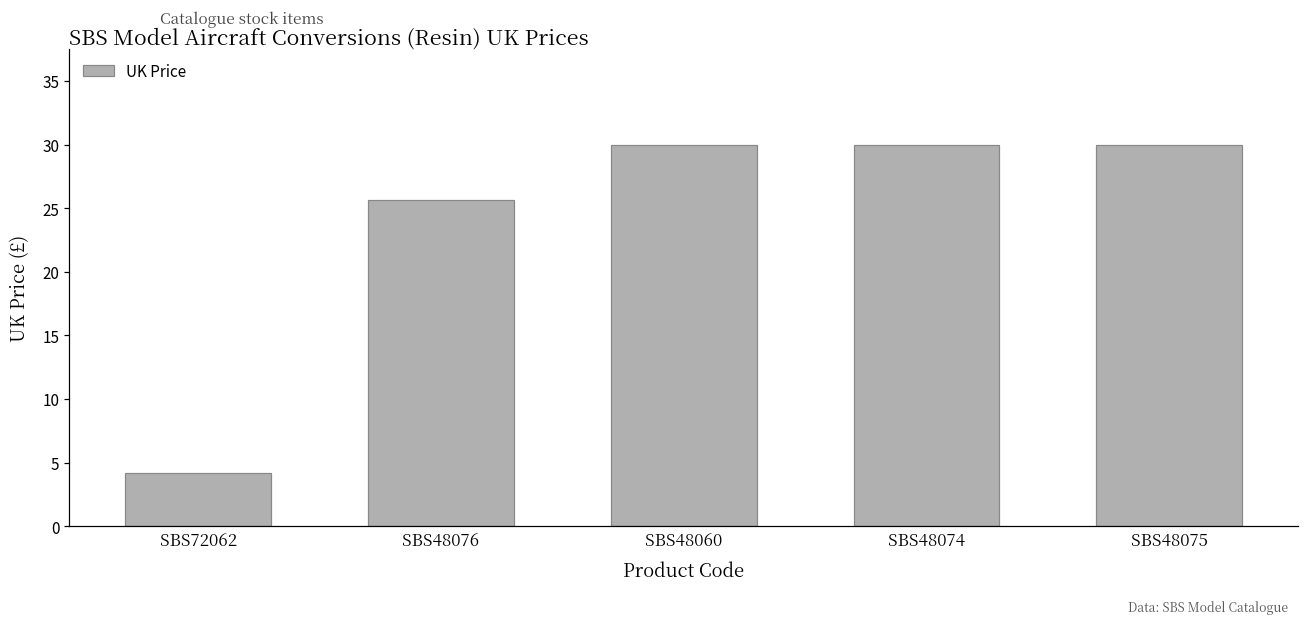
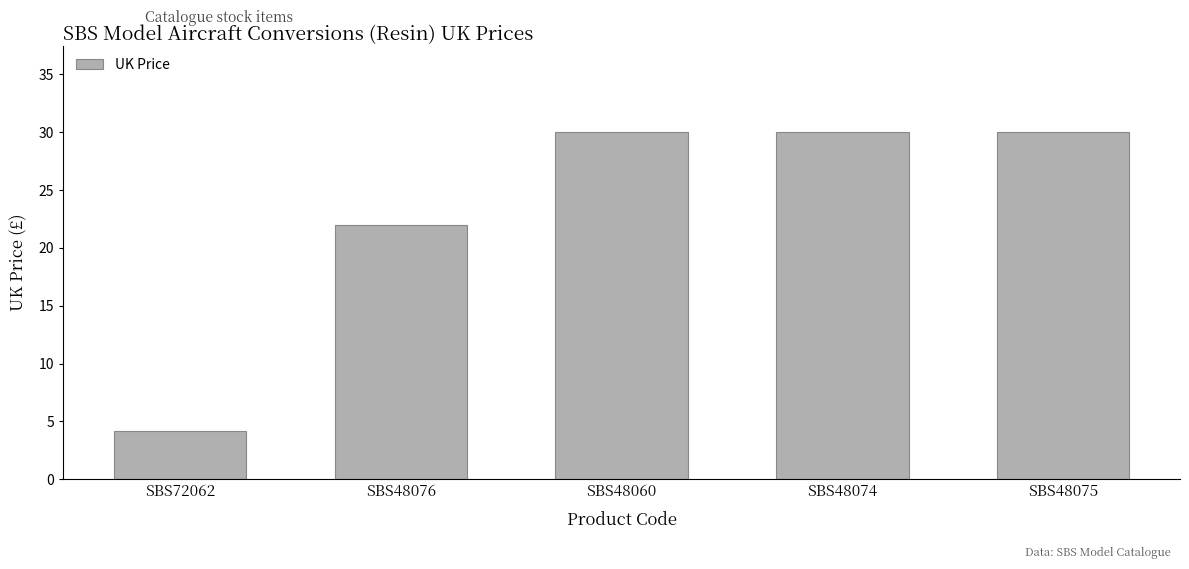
  {
    "SBS72062": 4.2,
-   "SBS48076": 25.6,
+   "SBS48076": 22.0,
    "SBS48060": 30.0,
    "SBS48074": 30.0,
    "SBS48075": 30.0
  }
